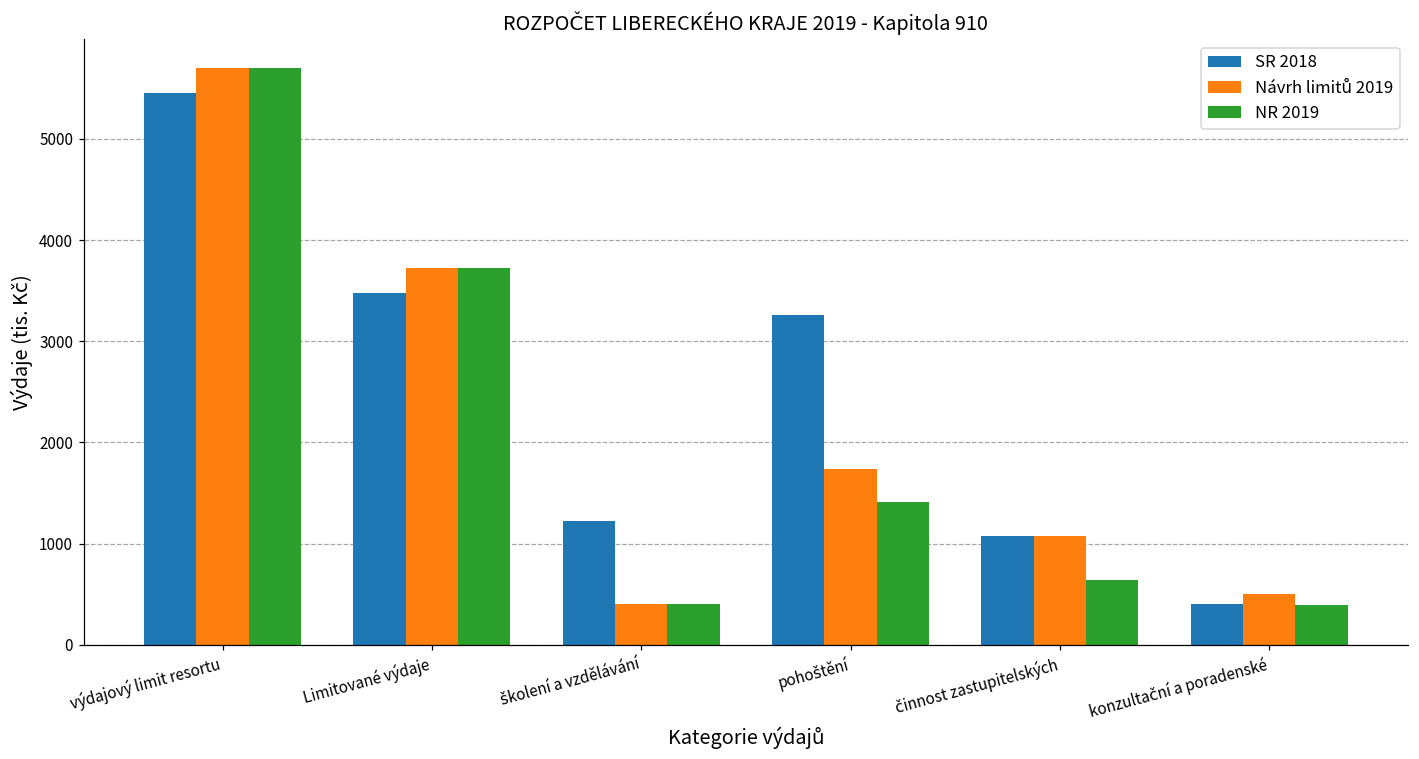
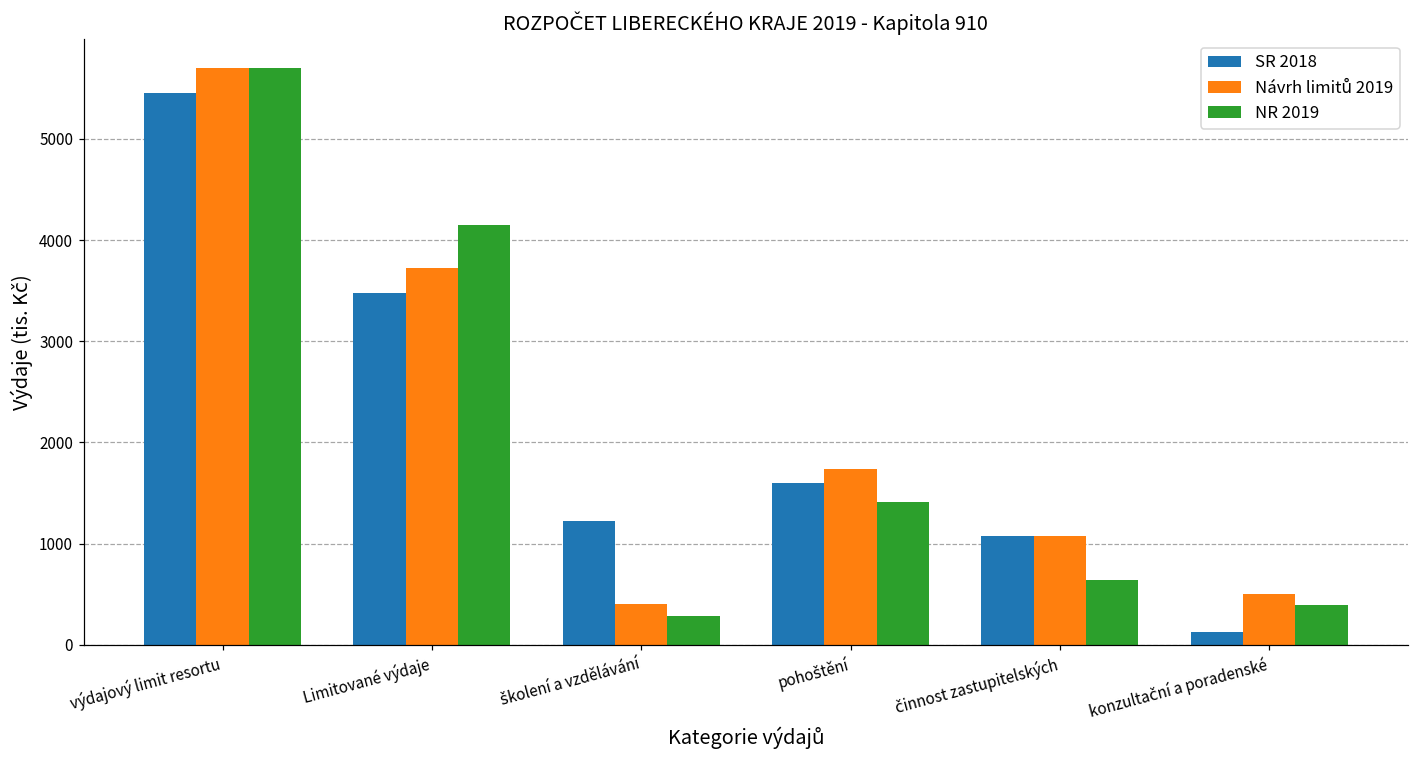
  {
    "SR 2018": {
      "výdajový limit resortu": 5500,
      "Limitované výdaje": 3500,
      "školení a vzdělávání": 1200,
-     "pohoštění": 3300,
+     "pohoštění": 1600,
      "činnost zastupitelských": 1100,
-     "konzultační a poradenské": 400
+     "konzultační a poradenské": 100
    },
    "Návrh limitů 2019": {
      "výdajový limit resortu": 5700,
      "Limitované výdaje": 3700,
      "školení a vzdělávání": 400,
      "pohoštění": 1700,
      "činnost zastupitelských": 1100,
      "konzultační a poradenské": 500
    },
    "NR 2019": {
      "výdajový limit resortu": 5700,
-     "Limitované výdaje": 3700,
-     "školení a vzdělávání": 400,
+     "Limitované výdaje": 4200,
+     "školení a vzdělávání": 300,
      "pohoštění": 1400,
      "činnost zastupitelských": 600,
      "konzultační a poradenské": 400
    }
  }
